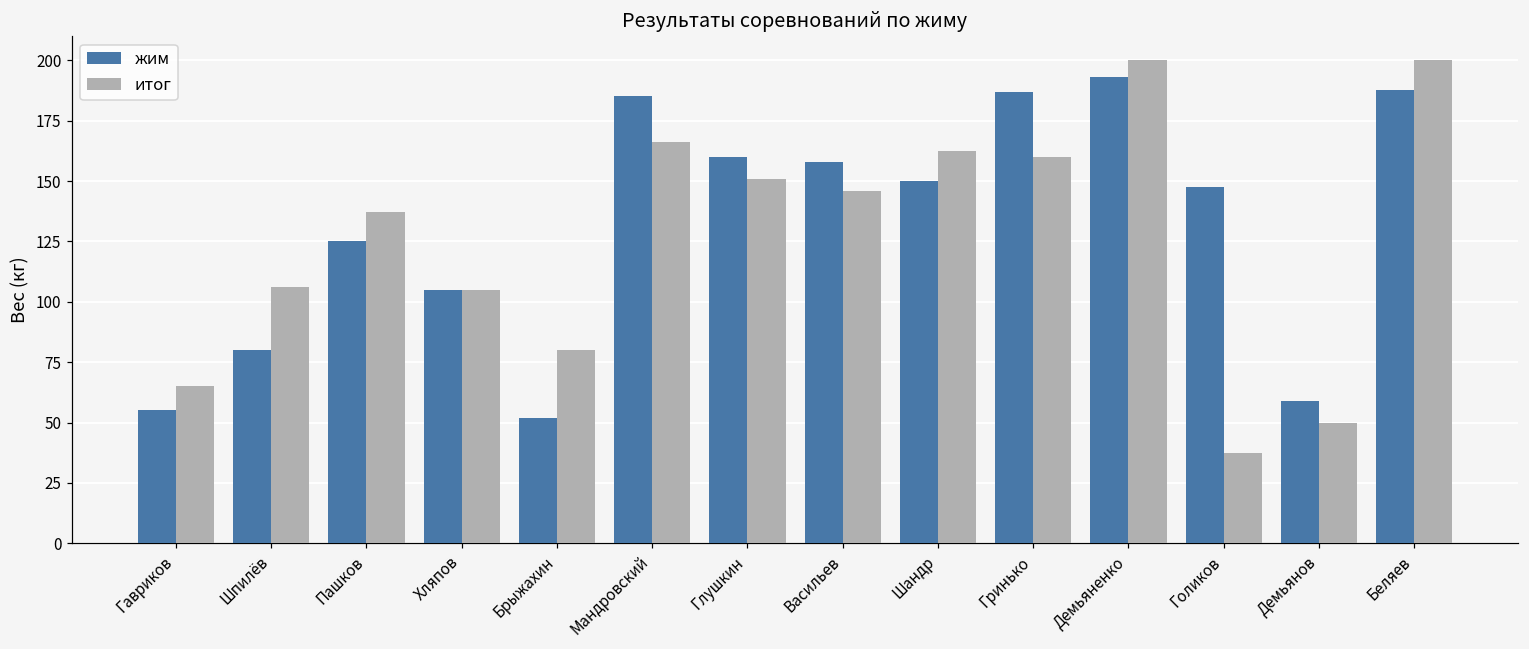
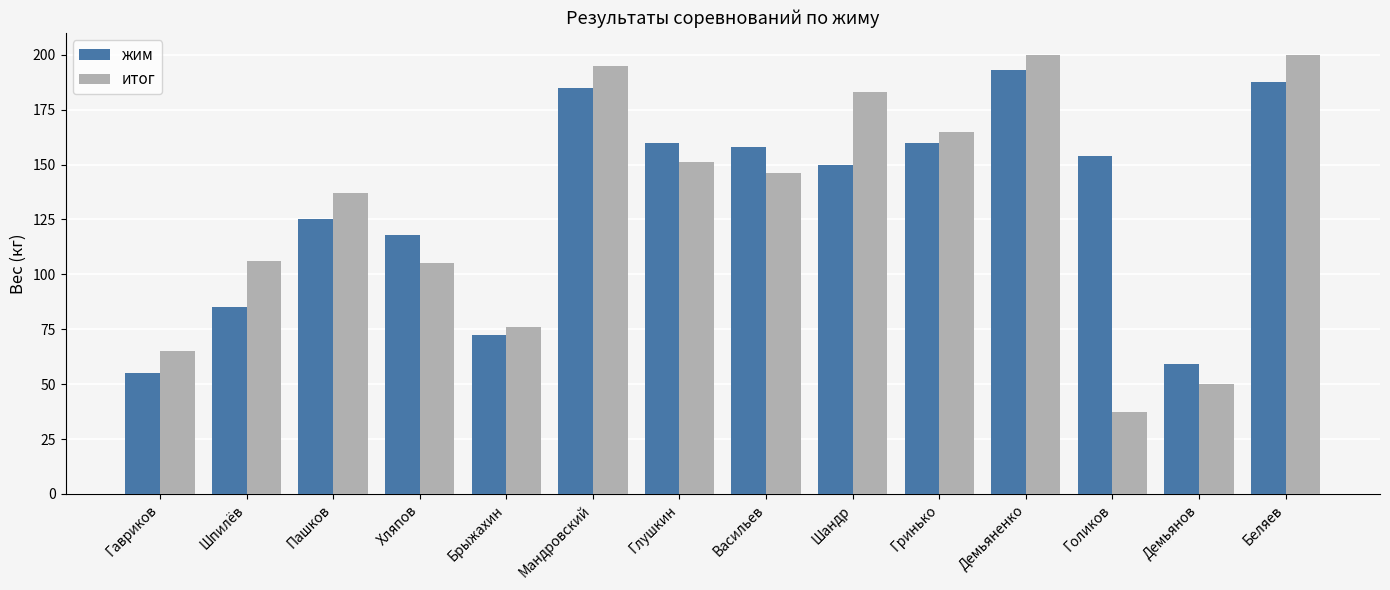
  {
    "жим": {
      "Гавриков": 55,
-     "Шпилёв": 80,
+     "Шпилёв": 85,
      "Пашков": 125,
-     "Хляпов": 105,
-     "Брыжахин": 52,
+     "Хляпов": 118,
+     "Брыжахин": 73,
      "Мандровский": 185,
      "Глушкин": 160,
      "Васильев": 158,
      "Шандр": 150,
-     "Гринько": 187,
+     "Гринько": 160,
      "Демьяненко": 193,
-     "Голиков": 148,
+     "Голиков": 154,
      "Демьянов": 59,
      "Беляев": 188
    },
    "итог": {
      "Гавриков": 65,
      "Шпилёв": 106,
      "Пашков": 137,
      "Хляпов": 105,
-     "Брыжахин": 80,
-     "Мандровский": 166,
+     "Брыжахин": 76,
+     "Мандровский": 195,
      "Глушкин": 151,
      "Васильев": 146,
-     "Шандр": 163,
-     "Гринько": 160,
+     "Шандр": 183,
+     "Гринько": 165,
      "Демьяненко": 200,
      "Голиков": 38,
      "Демьянов": 50,
      "Беляев": 200
    }
  }
